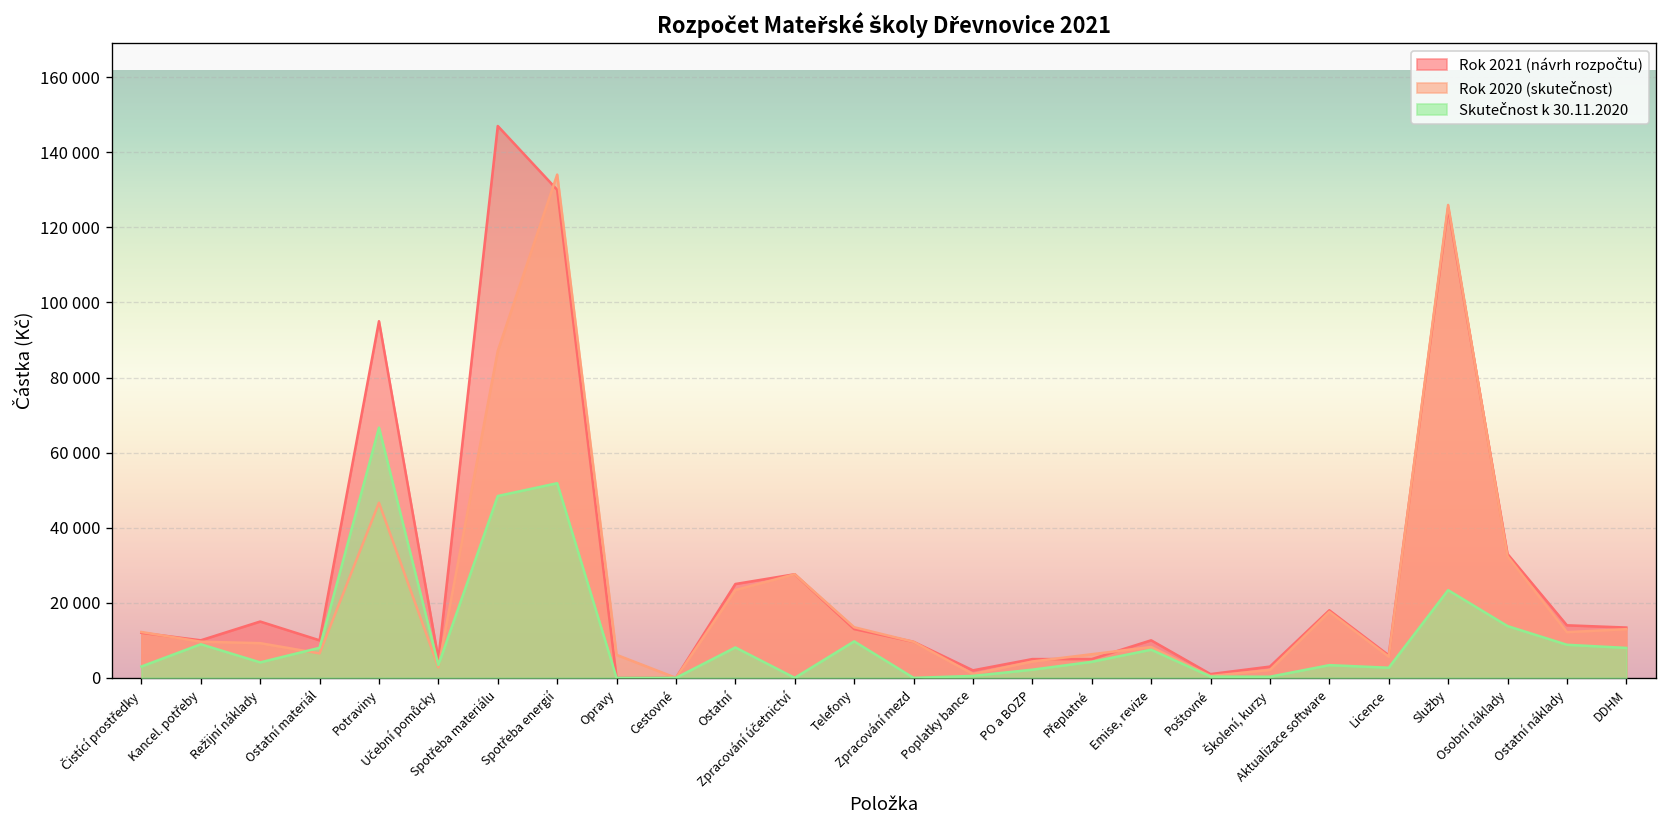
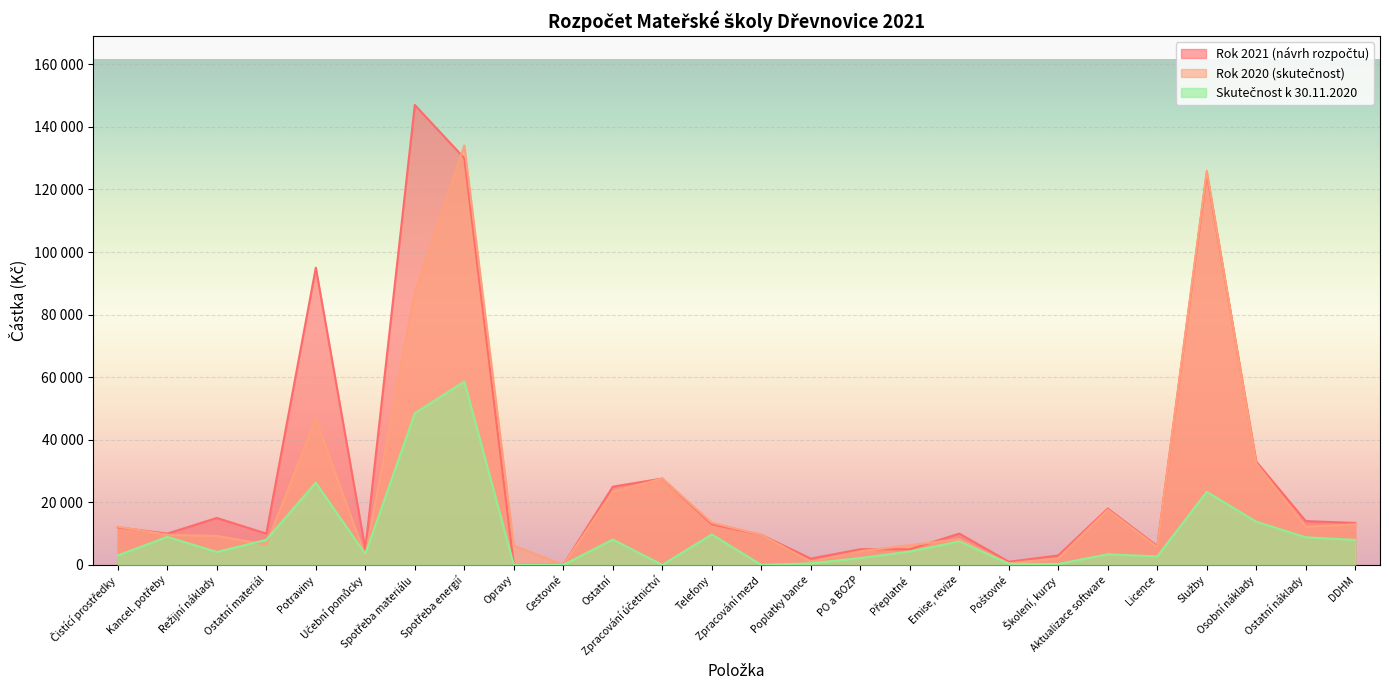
  {
    "Skutečnost k 30.11.2020": {
      "Čistící prostředky": 3000,
      "Režijní náklady": 4000,
      "Ostatní materiál": 8000,
-     "Potraviny": 67000,
+     "Potraviny": 26000,
      "Spotřeba materiálu": 48000,
-     "Spotřeba energií": 52000,
+     "Spotřeba energií": 59000,
      "Ostatní": 8000,
      "Zpracování účetnictví": 0,
      "Telefony": 10000,
      "Zpracování mezd": 0,
      "PO a BOZP": 2000,
      "Školení, kurzy": 0,
      "Aktualizace software": 3000,
      "Licence": 3000,
      "Služby": 23000,
      "Osobní náklady": 14000,
      "Ostatní náklady": 9000,
      "DDHM": 8000
    }
  }
